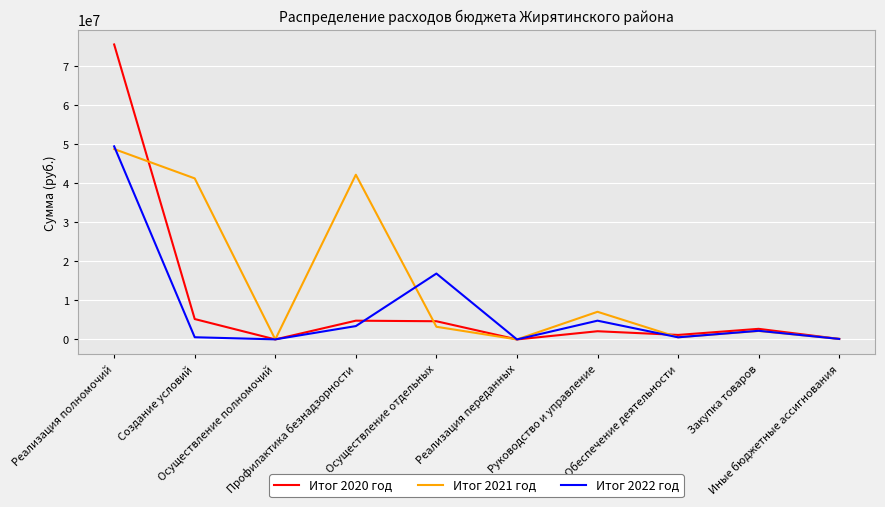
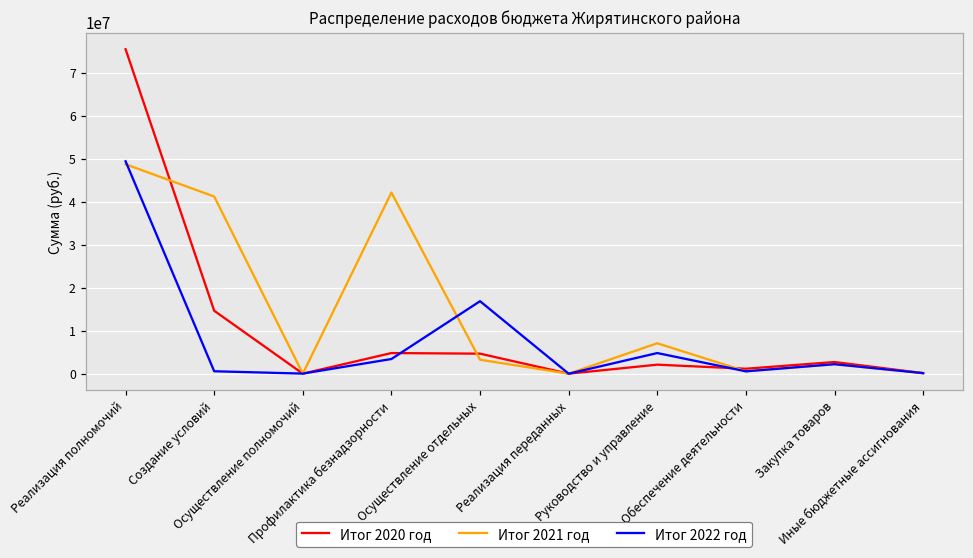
  {
    "Итог 2020 год": {
      "Реализация полномочий": 75000000,
-     "Создание условий": 5000000,
+     "Создание условий": 15000000,
      "Профилактика безнадзорности": 5000000,
      "Осуществление отдельных": 5000000,
      "Руководство и управление": 2000000
    },
    "Итог 2021 год": {
      "Реализация полномочий": 49000000,
      "Создание условий": 41000000,
      "Профилактика безнадзорности": 42000000,
      "Осуществление отдельных": 3000000,
      "Руководство и управление": 7000000
    },
    "Итог 2022 год": {
      "Реализация полномочий": 49000000,
      "Создание условий": 1000000,
      "Профилактика безнадзорности": 3000000,
      "Осуществление отдельных": 17000000,
      "Руководство и управление": 5000000
    }
  }
